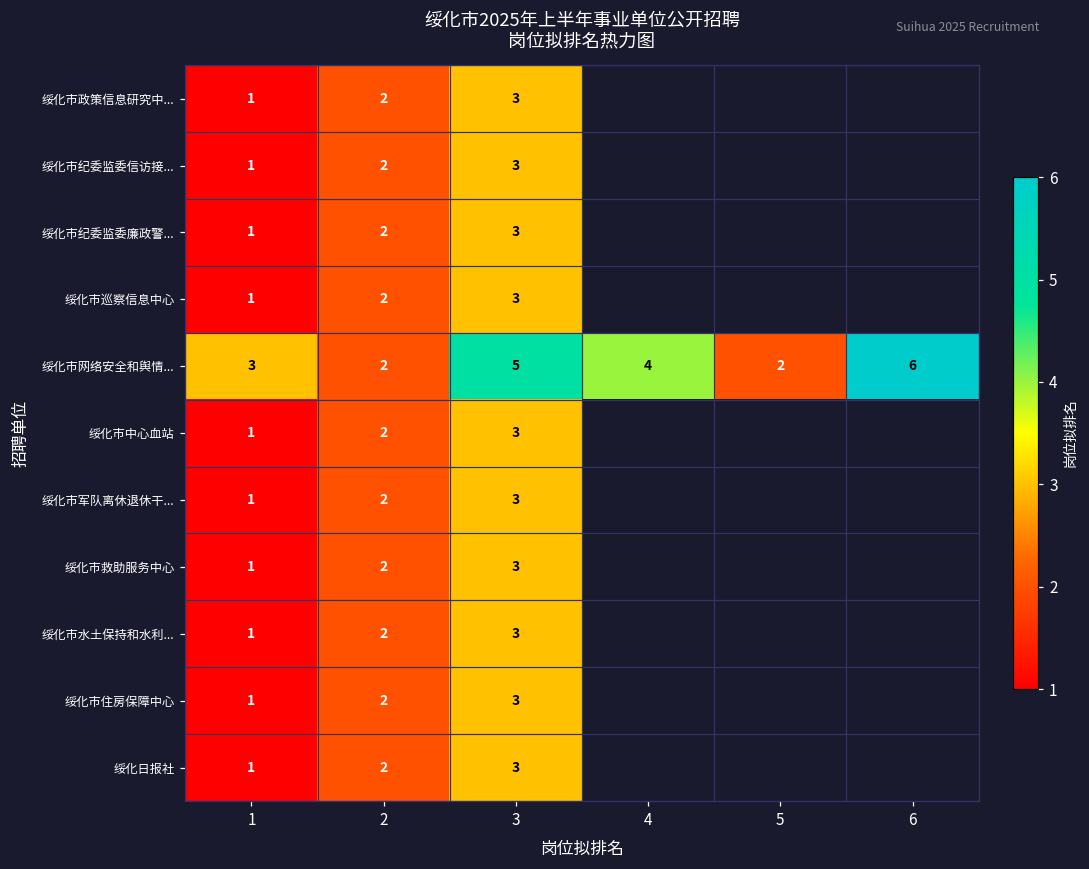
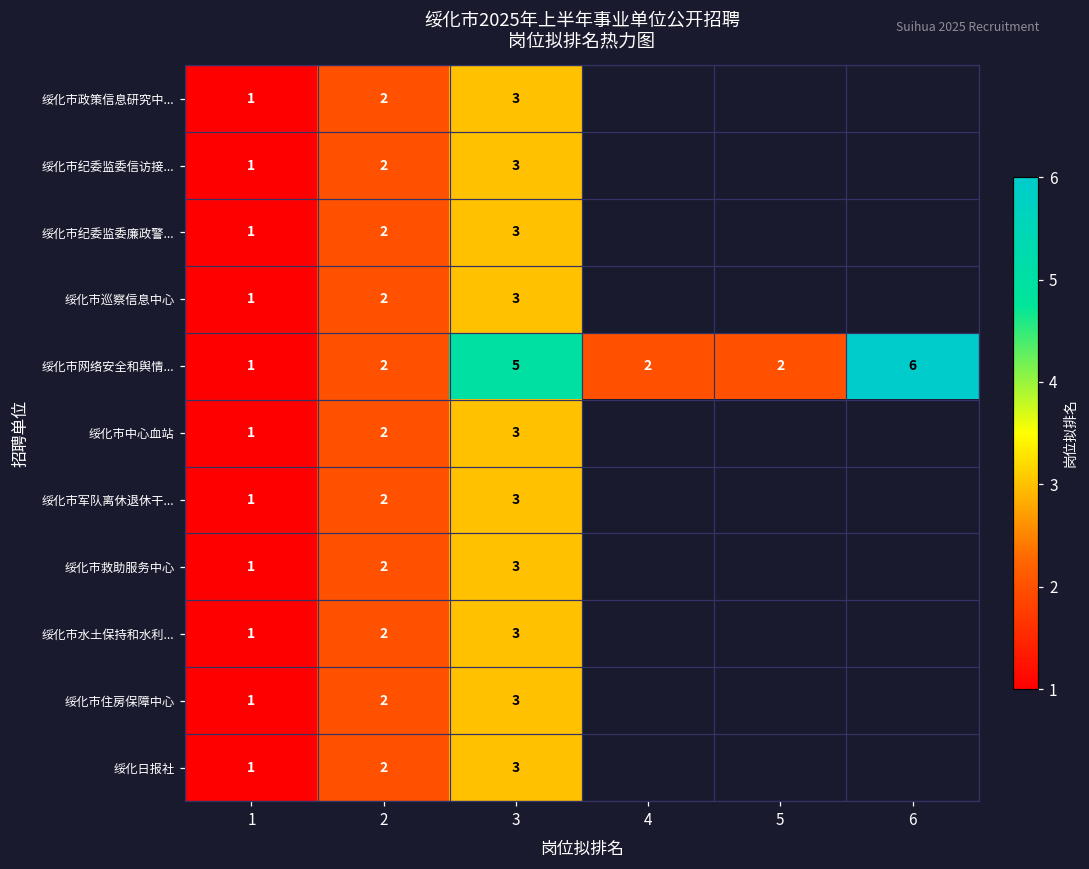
  {
    "绥化市政策信息研究中...": {
      "1": 1,
      "2": 2,
      "3": 3
    },
    "绥化市纪委监委信访接...": {
      "1": 1,
      "2": 2,
      "3": 3
    },
    "绥化市纪委监委廉政警...": {
      "1": 1,
      "2": 2,
      "3": 3
    },
    "绥化市巡察信息中心": {
      "1": 1,
      "2": 2,
      "3": 3
    },
    "绥化市网络安全和舆情...": {
-     "1": 3,
+     "1": 1,
      "2": 2,
      "3": 5,
-     "4": 4,
+     "4": 2,
      "5": 2,
      "6": 6
    },
    "绥化市中心血站": {
      "1": 1,
      "2": 2,
      "3": 3
    },
    "绥化市军队离休退休干...": {
      "1": 1,
      "2": 2,
      "3": 3
    },
    "绥化市救助服务中心": {
      "1": 1,
      "2": 2,
      "3": 3
    },
    "绥化市水土保持和水利...": {
      "1": 1,
      "2": 2,
      "3": 3
    },
    "绥化市住房保障中心": {
      "1": 1,
      "2": 2,
      "3": 3
    },
    "绥化日报社": {
      "1": 1,
      "2": 2,
      "3": 3
    }
  }
